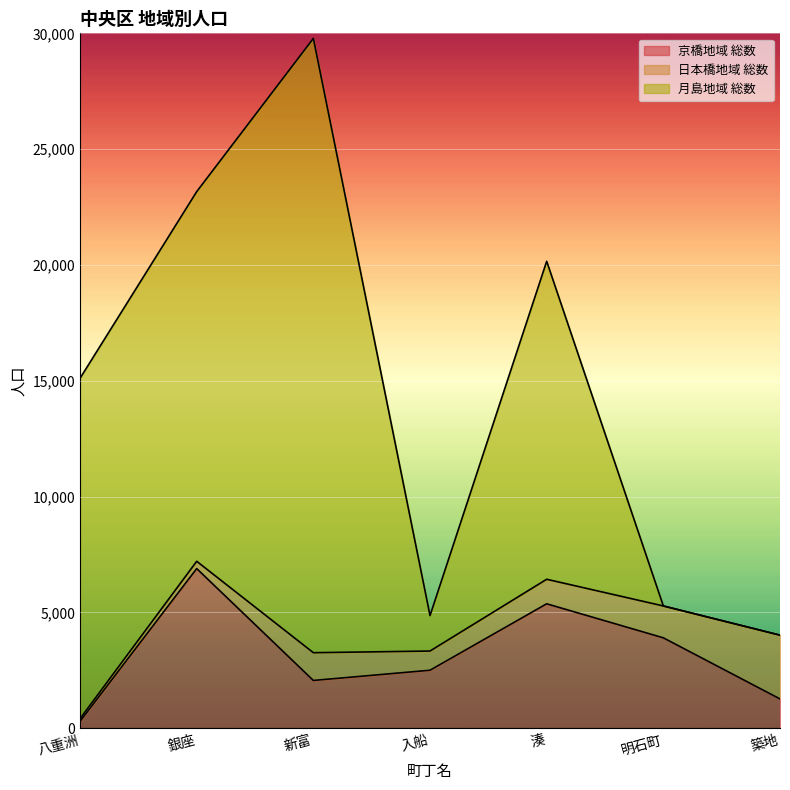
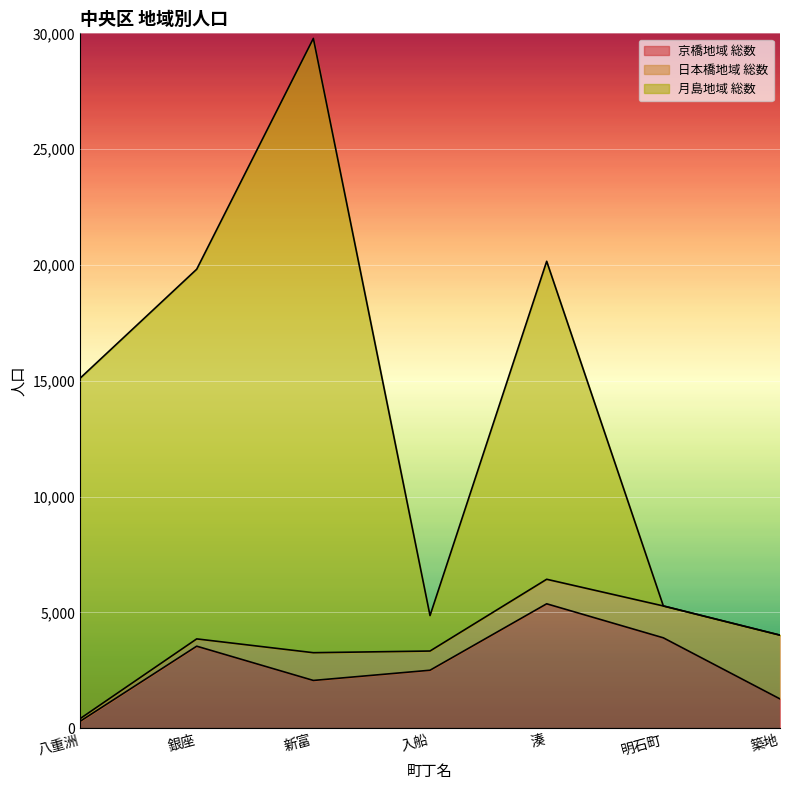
  {
    "京橋地域 総数": {
      "八重洲": "300",
-     "銀座": "6,900",
+     "銀座": "3,500",
      "新富": "2,100",
      "入船": "2,500",
      "湊": "5,400",
      "明石町": "3,900",
      "築地": "1,300"
    }
  }
